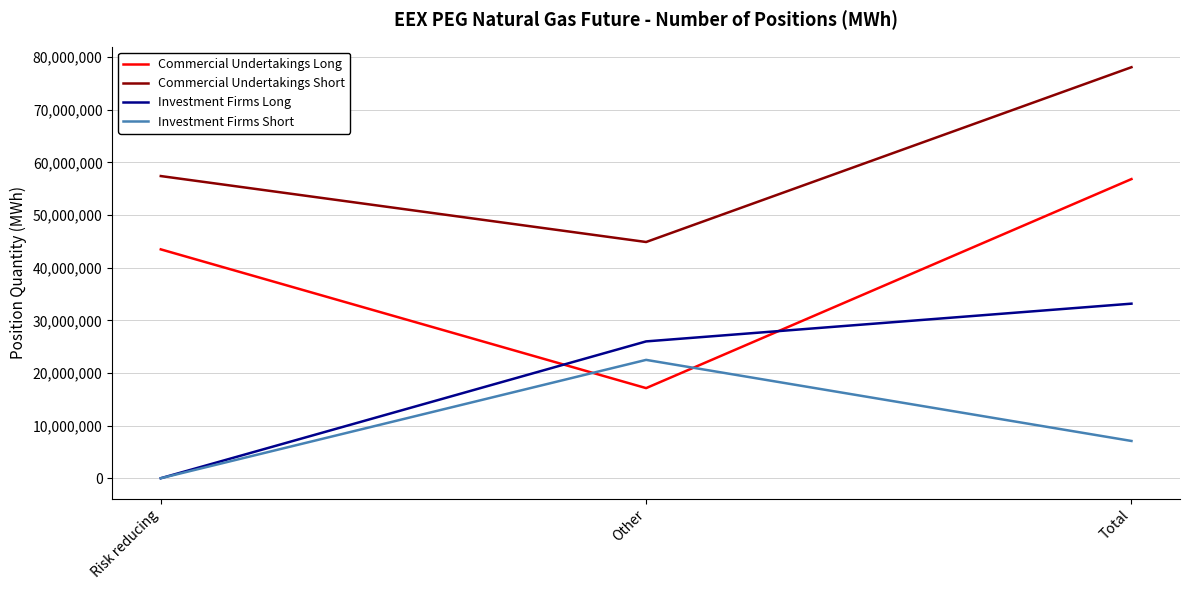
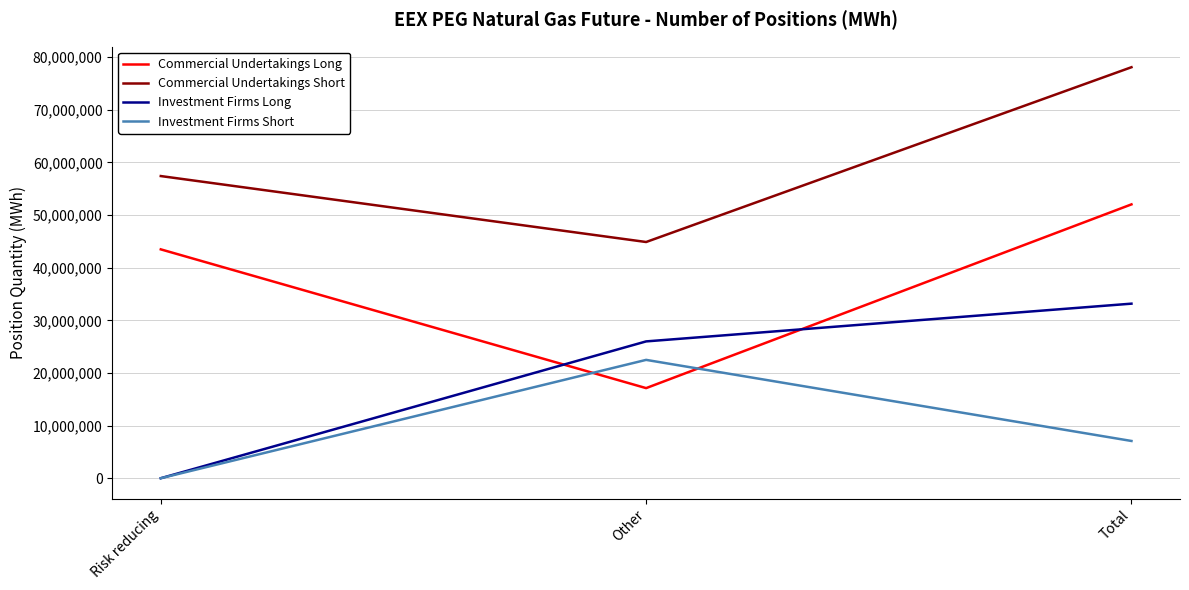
  {
    "Commercial Undertakings Long": {
      "Risk reducing": "43,000,000",
      "Other": "17,000,000",
-     "Total": "57,000,000"
+     "Total": "52,000,000"
    },
    "Commercial Undertakings Short": {
      "Risk reducing": "57,000,000",
      "Other": "45,000,000",
      "Total": "78,000,000"
    },
    "Investment Firms Long": {
      "Other": "26,000,000",
      "Total": "33,000,000"
    },
    "Investment Firms Short": {
      "Other": "22,000,000",
      "Total": "7,000,000"
    }
  }
